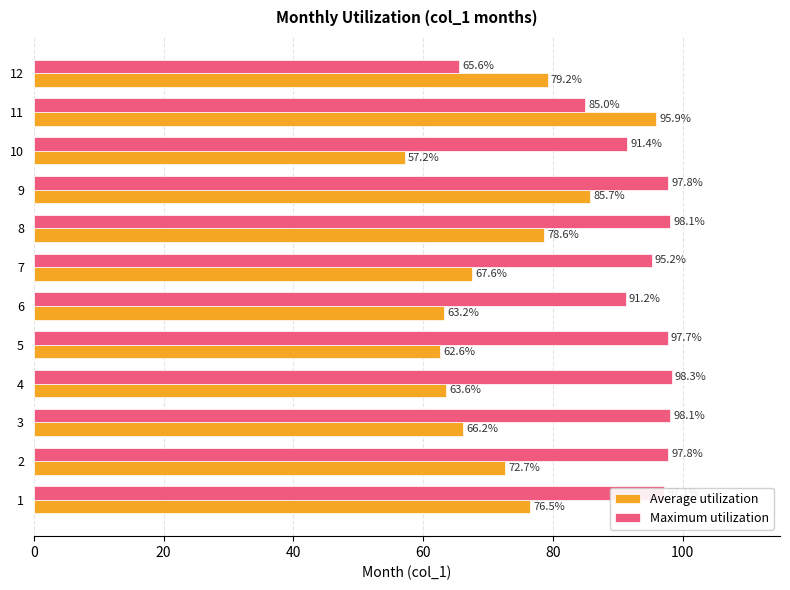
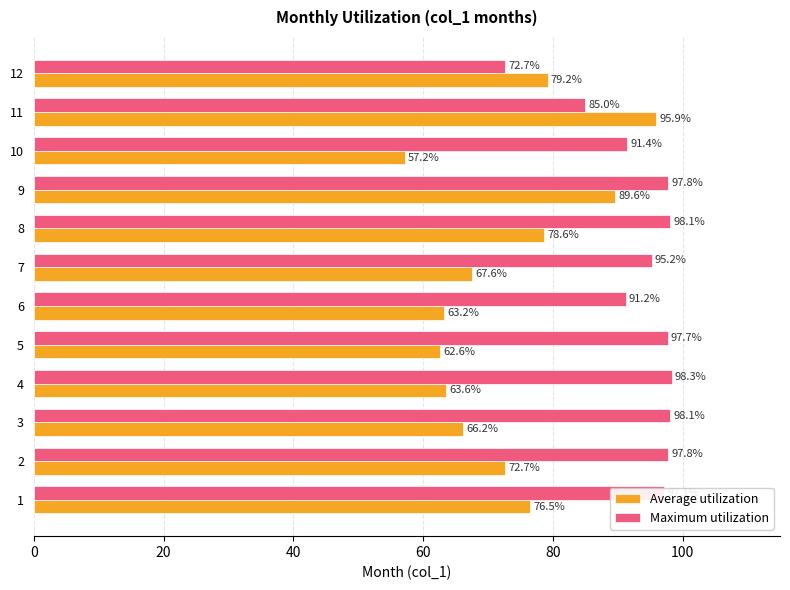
  {
    "Average utilization": {
      "12": "79.2%",
      "11": "95.9%",
      "10": "57.2%",
-     "9": "85.7%",
+     "9": "89.6%",
      "8": "78.6%",
      "7": "67.6%",
      "6": "63.2%",
      "5": "62.6%",
      "4": "63.6%",
      "3": "66.2%",
      "2": "72.7%",
      "1": "76.5%"
    },
    "Maximum utilization": {
-     "12": "65.6%",
+     "12": "72.7%",
      "11": "85.0%",
      "10": "91.4%",
      "9": "97.8%",
      "8": "98.1%",
      "7": "95.2%",
      "6": "91.2%",
      "5": "97.7%",
      "4": "98.3%",
      "3": "98.1%",
      "2": "97.8%"
    }
  }
